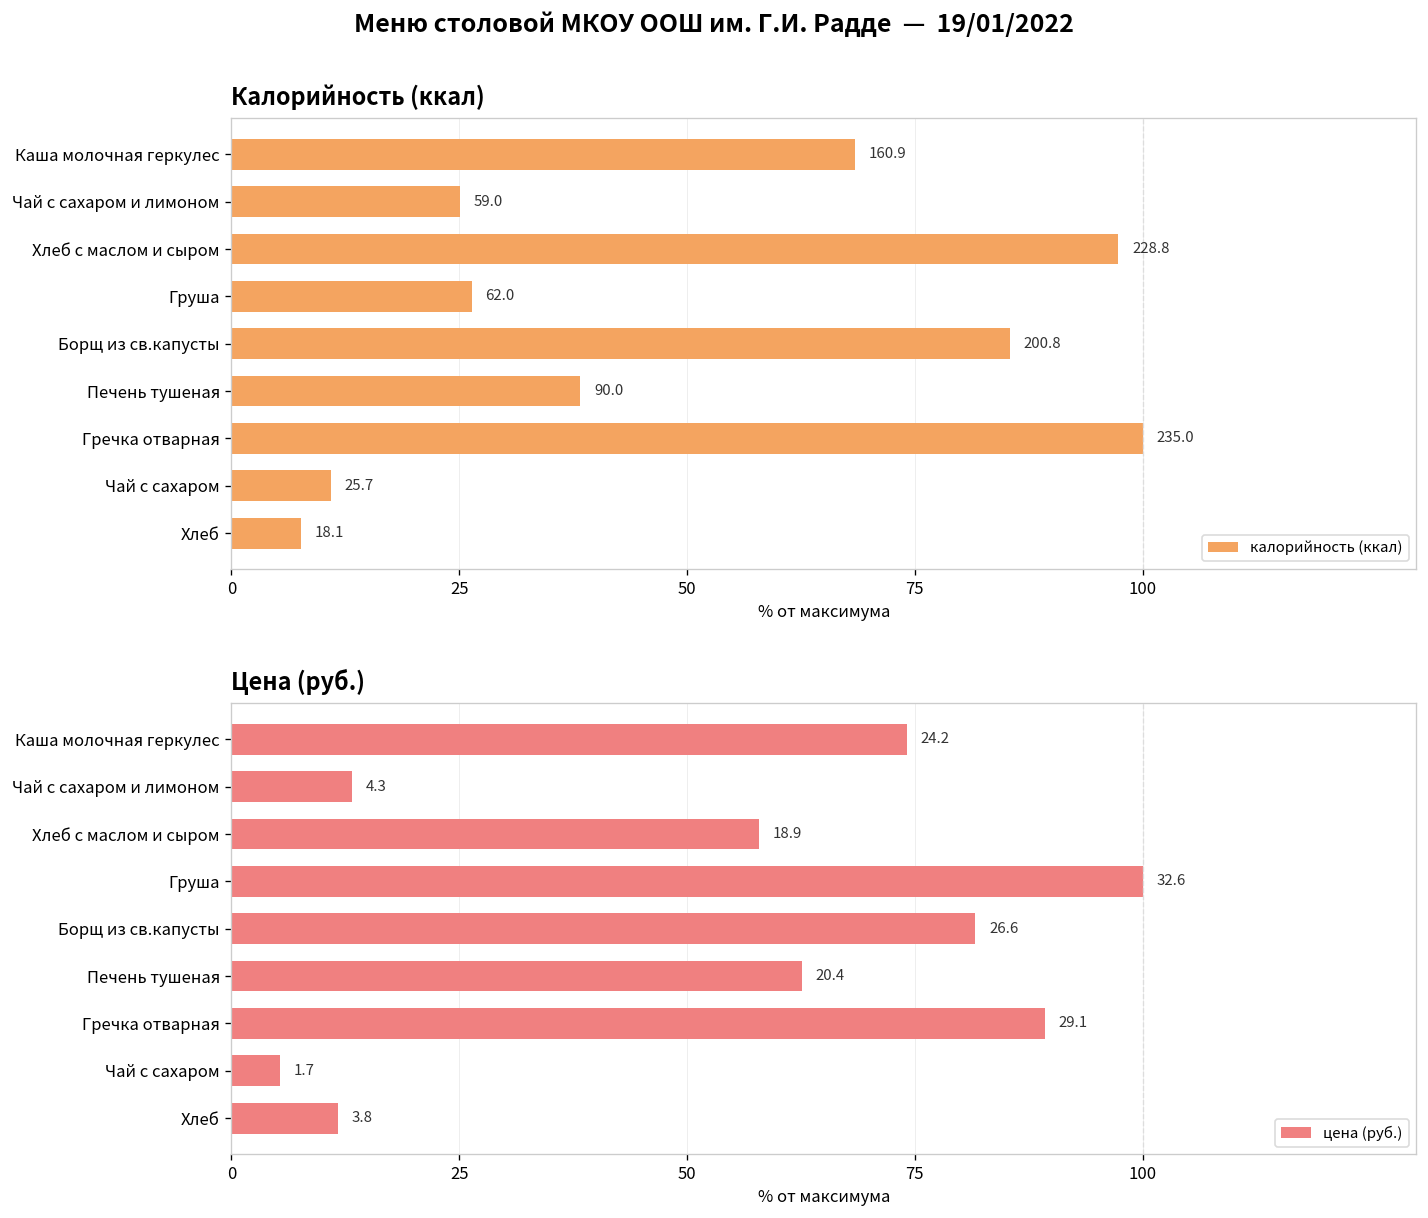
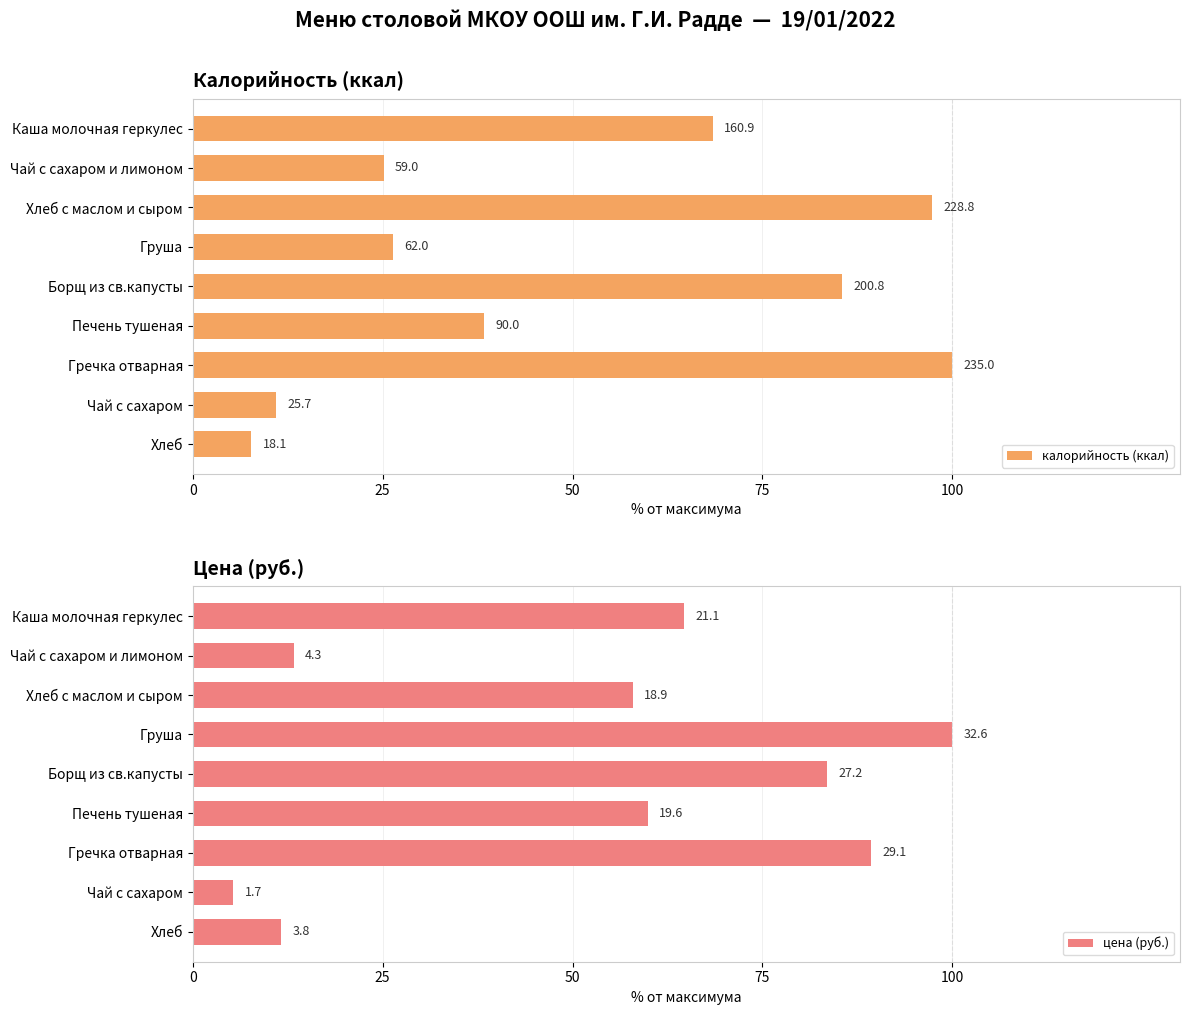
  {
    "Цена (руб.)": {
-     "Каша молочная геркулес": 24.2,
-     "Борщ из св.капусты": 26.6,
-     "Печень тушеная": 20.4
+     "Каша молочная геркулес": 21.1,
+     "Борщ из св.капусты": 27.2,
+     "Печень тушеная": 19.6
    }
  }
